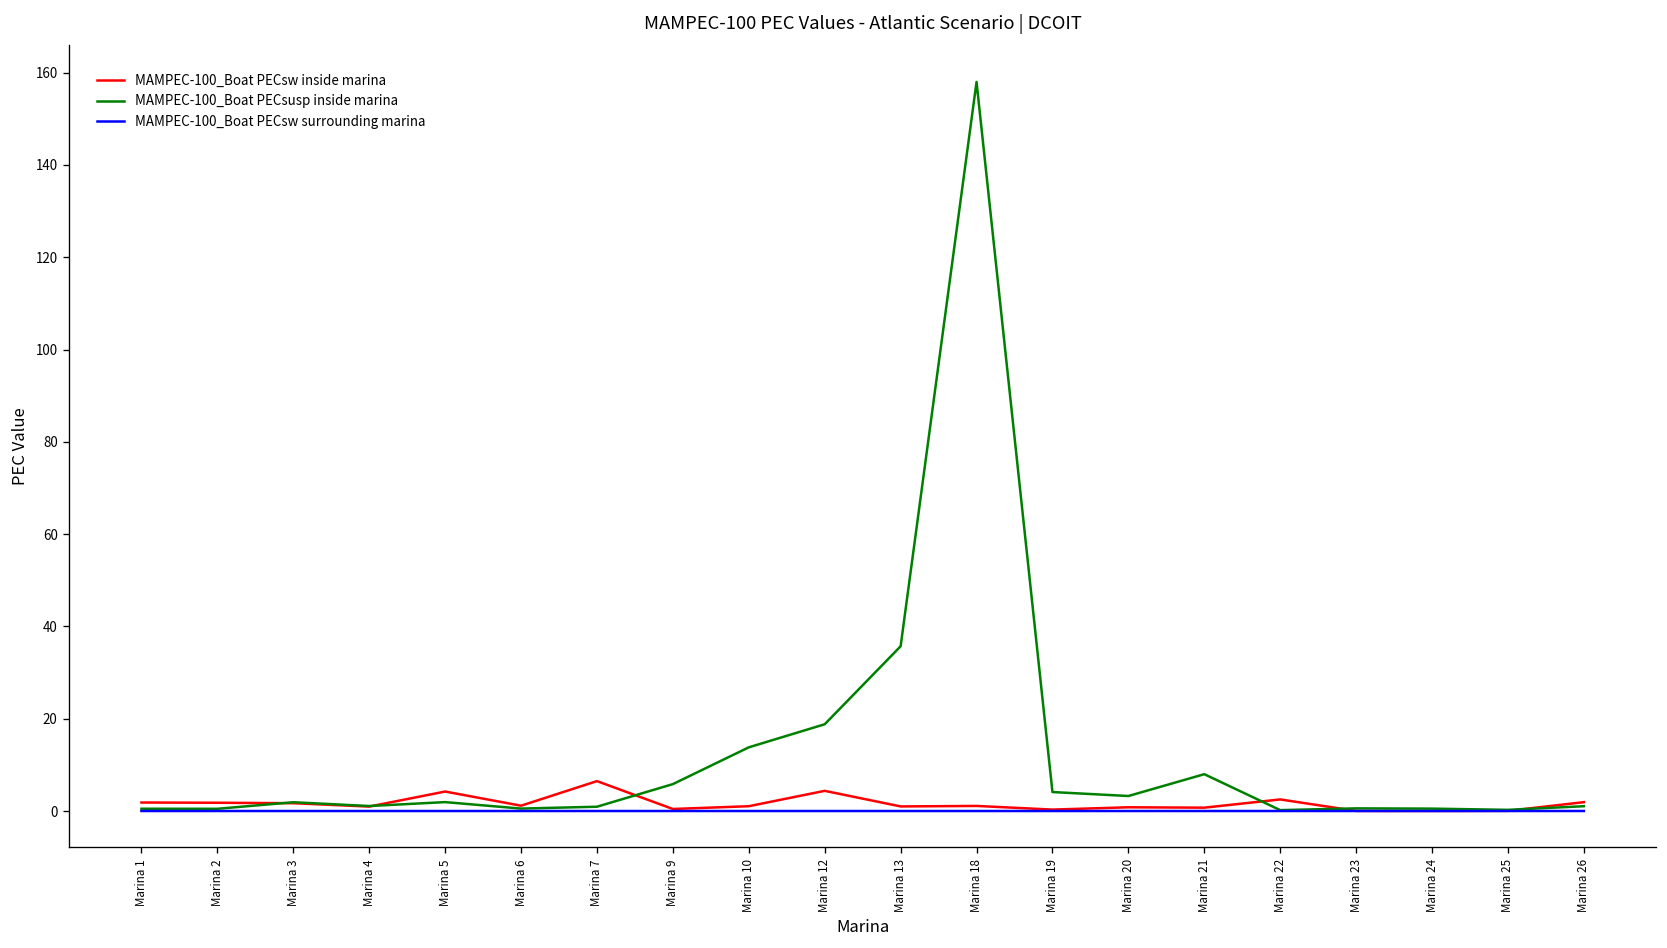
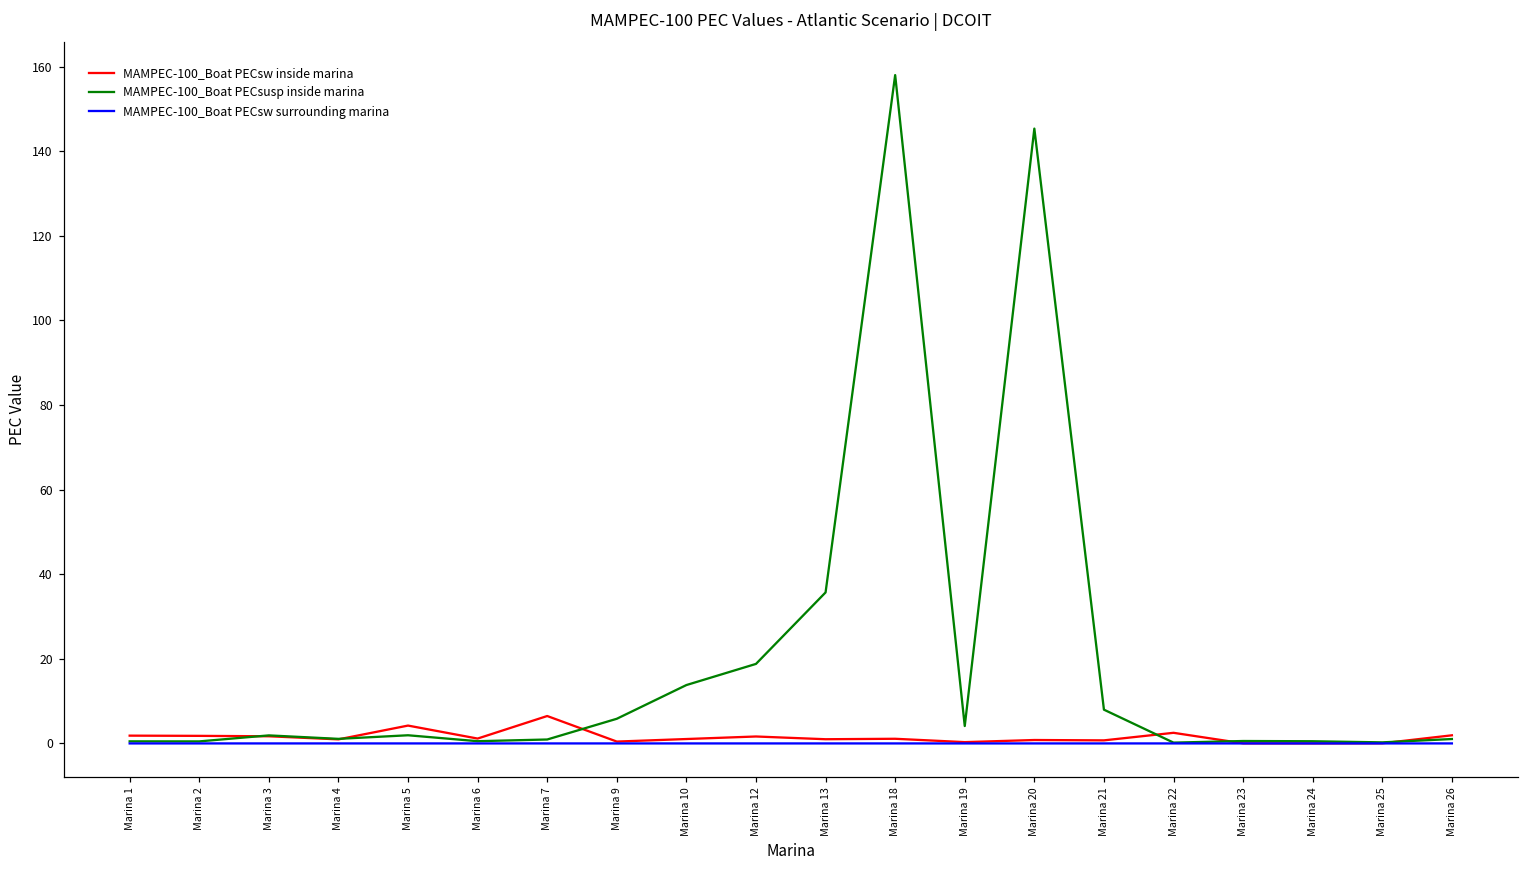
  {
    "MAMPEC-100_Boat PECsw inside marina": {
      "Marina 1": 2,
      "Marina 2": 2,
      "Marina 5": 4,
      "Marina 7": 6,
      "Marina 10": 1,
-     "Marina 12": 4,
+     "Marina 12": 2,
      "Marina 13": 1,
      "Marina 18": 1,
      "Marina 20": 1,
      "Marina 21": 1,
      "Marina 22": 3,
      "Marina 26": 2
    },
    "MAMPEC-100_Boat PECsusp inside marina": {
      "Marina 5": 2,
      "Marina 7": 1,
      "Marina 9": 6,
      "Marina 10": 14,
      "Marina 12": 19,
      "Marina 13": 36,
      "Marina 18": 158,
      "Marina 19": 4,
-     "Marina 20": 3,
+     "Marina 20": 145,
      "Marina 21": 8,
      "Marina 26": 1
    },
    "MAMPEC-100_Boat PECsw surrounding marina": {
      "Marina 3": 0,
      "Marina 4": 0,
      "Marina 5": 0,
      "Marina 7": 0,
      "Marina 10": 0,
      "Marina 12": 0,
      "Marina 13": 0,
      "Marina 18": 0,
      "Marina 20": 0,
      "Marina 21": 0,
      "Marina 26": 0
    }
  }
